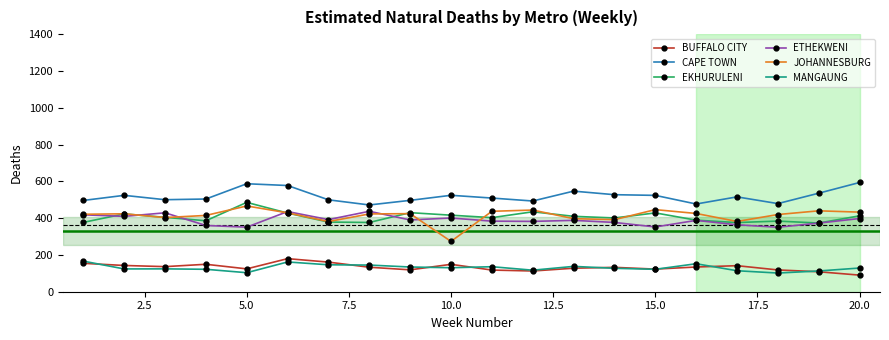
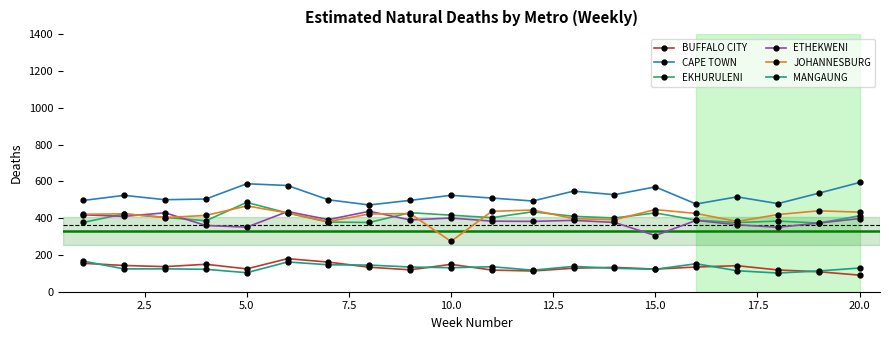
  {
    "BUFFALO CITY": {
      "5.0": 120,
      "10.0": 150,
      "20.0": 90
    },
    "CAPE TOWN": {
      "5.0": 590,
      "10.0": 520,
-     "15.0": 520,
+     "15.0": 570,
      "20.0": 590
    },
    "ETHEKWENI": {
      "5.0": 350,
      "10.0": 400,
-     "15.0": 350,
+     "15.0": 310,
      "20.0": 400
    },
    "JOHANNESBURG": {
      "5.0": 470,
      "10.0": 270,
      "15.0": 450,
      "20.0": 430
    }
  }
